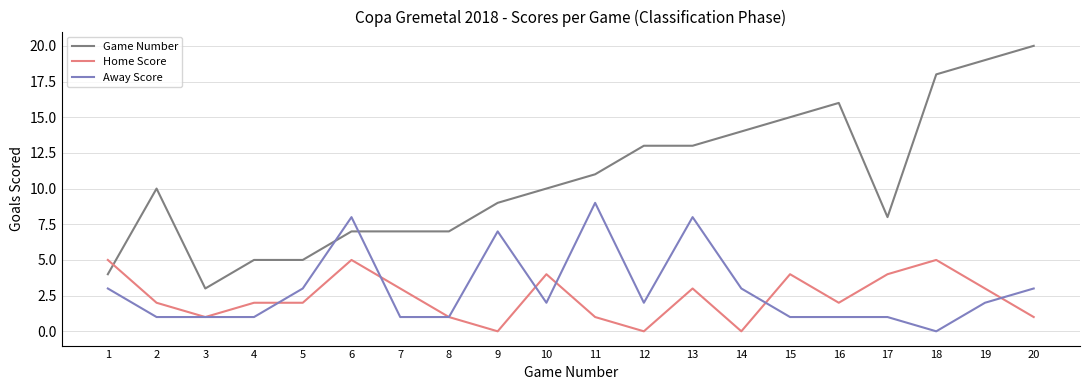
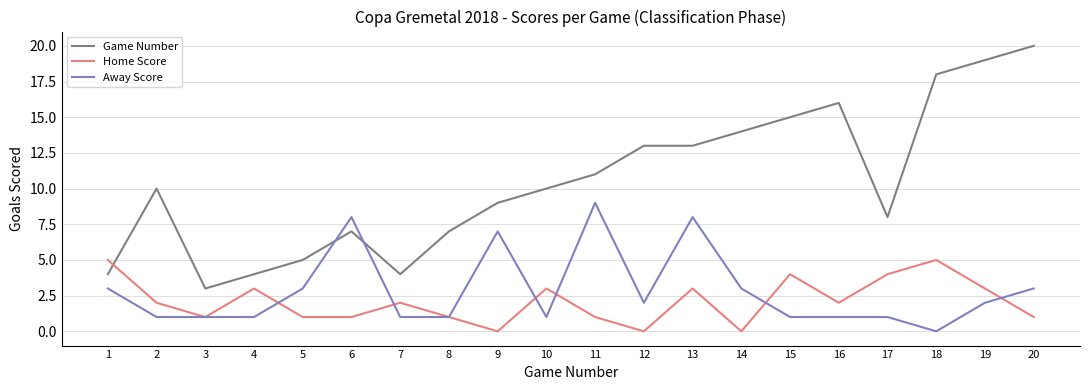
  {
    "Game Number": {
      "1": 4,
      "2": 10,
      "3": 3,
-     "4": 5,
+     "4": 4,
      "5": 5,
      "6": 7,
-     "7": 7,
+     "7": 4,
      "8": 7,
      "9": 9,
      "10": 10,
      "11": 11,
      "12": 13,
      "13": 13,
      "14": 14,
      "15": 15,
      "16": 16,
      "17": 8,
      "18": 18,
      "19": 19,
      "20": 20
    },
    "Home Score": {
      "1": 5,
      "2": 2,
-     "4": 2,
-     "5": 2,
-     "6": 5,
-     "7": 3,
+     "4": 3,
+     "5": 1,
+     "6": 1,
+     "7": 2,
      "9": 0,
-     "10": 4,
+     "10": 3,
      "11": 1,
      "12": 0,
      "13": 3,
      "14": 0,
      "15": 4,
      "16": 2,
      "17": 4,
      "18": 5,
      "19": 3,
      "20": 1
    },
    "Away Score": {
      "1": 3,
      "2": 1,
      "4": 1,
      "5": 3,
      "6": 8,
      "7": 1,
      "9": 7,
-     "10": 2,
+     "10": 1,
      "11": 9,
      "12": 2,
      "13": 8,
      "14": 3,
      "15": 1,
      "16": 1,
      "17": 1,
      "18": 0,
      "19": 2,
      "20": 3
    }
  }
